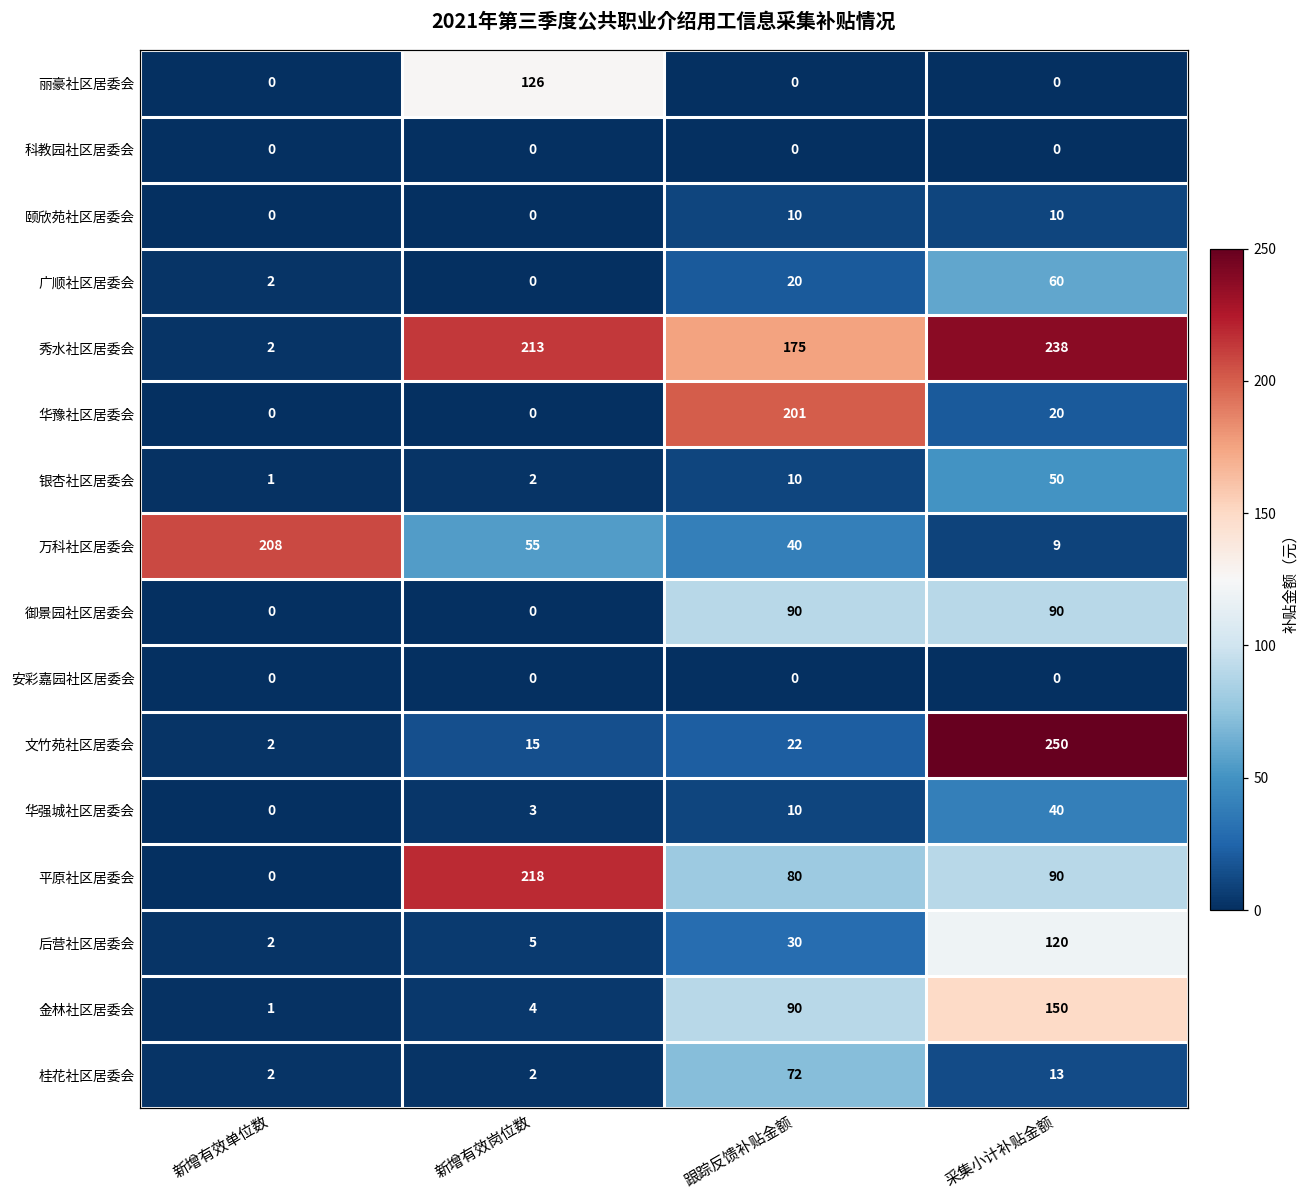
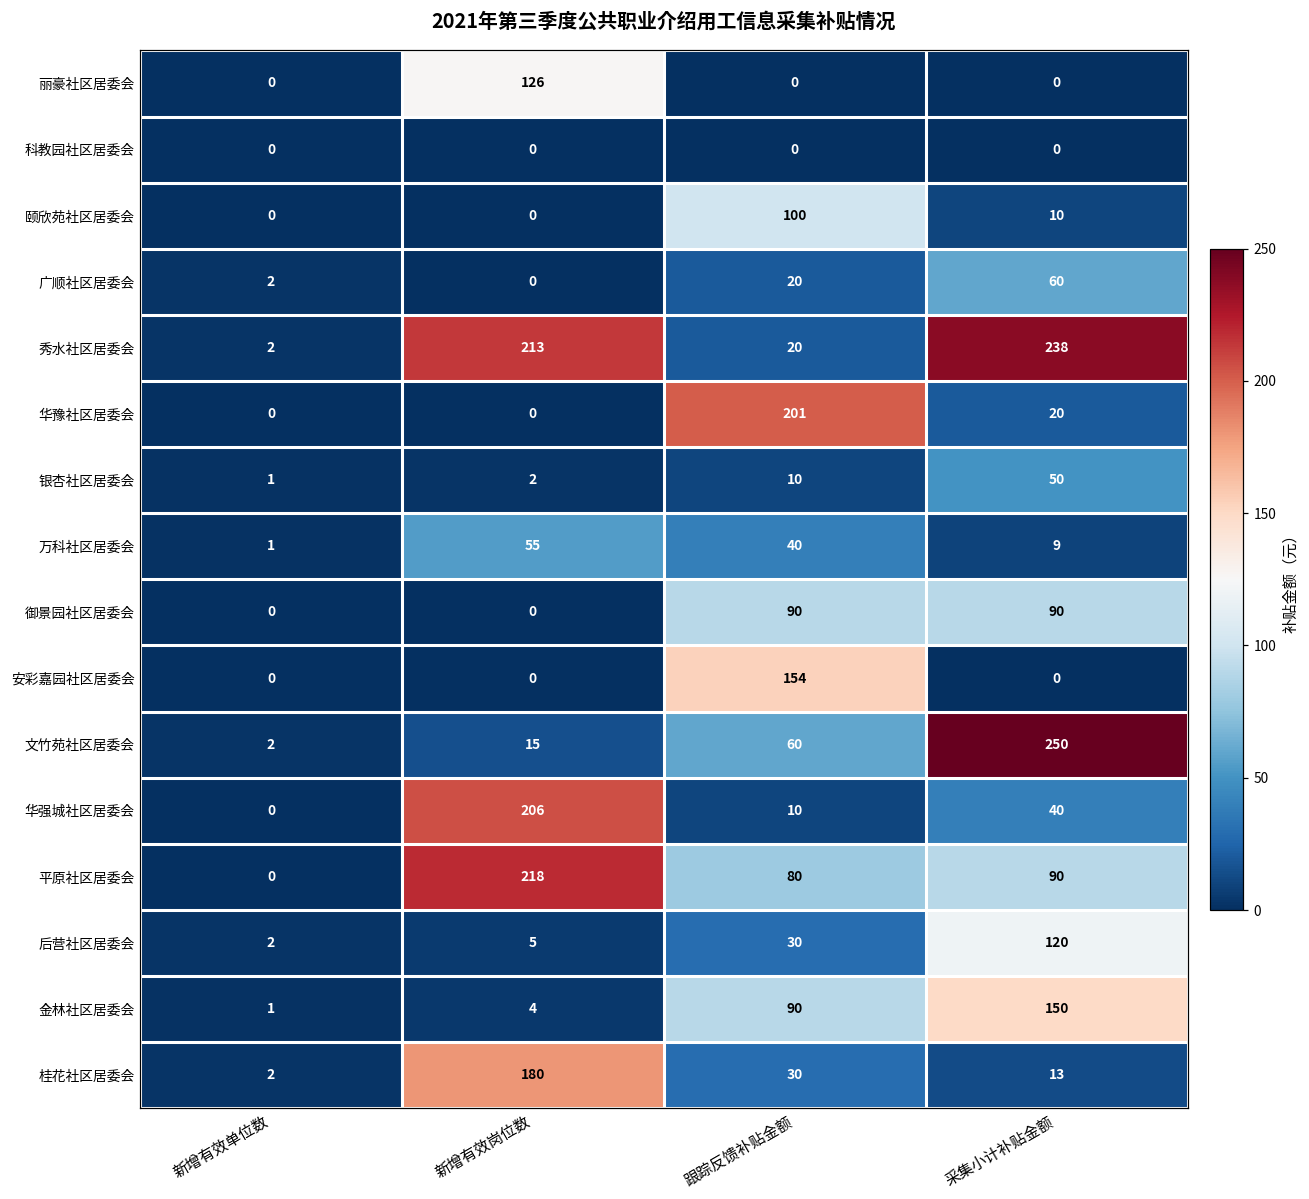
  {
    "丽豪社区居委会": {
      "新增有效单位数": 0,
      "新增有效岗位数": 126,
      "跟踪反馈补贴金额": 0,
      "采集小计补贴金额": 0
    },
    "科教园社区居委会": {
      "新增有效单位数": 0,
      "新增有效岗位数": 0,
      "跟踪反馈补贴金额": 0,
      "采集小计补贴金额": 0
    },
    "颐欣苑社区居委会": {
      "新增有效单位数": 0,
      "新增有效岗位数": 0,
-     "跟踪反馈补贴金额": 10,
+     "跟踪反馈补贴金额": 100,
      "采集小计补贴金额": 10
    },
    "广顺社区居委会": {
      "新增有效单位数": 2,
      "新增有效岗位数": 0,
      "跟踪反馈补贴金额": 20,
      "采集小计补贴金额": 60
    },
    "秀水社区居委会": {
      "新增有效单位数": 2,
      "新增有效岗位数": 213,
-     "跟踪反馈补贴金额": 175,
+     "跟踪反馈补贴金额": 20,
      "采集小计补贴金额": 238
    },
    "华豫社区居委会": {
      "新增有效单位数": 0,
      "新增有效岗位数": 0,
      "跟踪反馈补贴金额": 201,
      "采集小计补贴金额": 20
    },
    "银杏社区居委会": {
      "新增有效单位数": 1,
      "新增有效岗位数": 2,
      "跟踪反馈补贴金额": 10,
      "采集小计补贴金额": 50
    },
    "万科社区居委会": {
-     "新增有效单位数": 208,
+     "新增有效单位数": 1,
      "新增有效岗位数": 55,
      "跟踪反馈补贴金额": 40,
      "采集小计补贴金额": 9
    },
    "御景园社区居委会": {
      "新增有效单位数": 0,
      "新增有效岗位数": 0,
      "跟踪反馈补贴金额": 90,
      "采集小计补贴金额": 90
    },
    "安彩嘉园社区居委会": {
      "新增有效单位数": 0,
      "新增有效岗位数": 0,
-     "跟踪反馈补贴金额": 0,
+     "跟踪反馈补贴金额": 154,
      "采集小计补贴金额": 0
    },
    "文竹苑社区居委会": {
      "新增有效单位数": 2,
      "新增有效岗位数": 15,
-     "跟踪反馈补贴金额": 22,
+     "跟踪反馈补贴金额": 60,
      "采集小计补贴金额": 250
    },
    "华强城社区居委会": {
      "新增有效单位数": 0,
-     "新增有效岗位数": 3,
+     "新增有效岗位数": 206,
      "跟踪反馈补贴金额": 10,
      "采集小计补贴金额": 40
    },
    "平原社区居委会": {
      "新增有效单位数": 0,
      "新增有效岗位数": 218,
      "跟踪反馈补贴金额": 80,
      "采集小计补贴金额": 90
    },
    "后营社区居委会": {
      "新增有效单位数": 2,
      "新增有效岗位数": 5,
      "跟踪反馈补贴金额": 30,
      "采集小计补贴金额": 120
    },
    "金林社区居委会": {
      "新增有效单位数": 1,
      "新增有效岗位数": 4,
      "跟踪反馈补贴金额": 90,
      "采集小计补贴金额": 150
    },
    "桂花社区居委会": {
      "新增有效单位数": 2,
-     "新增有效岗位数": 2,
-     "跟踪反馈补贴金额": 72,
+     "新增有效岗位数": 180,
+     "跟踪反馈补贴金额": 30,
      "采集小计补贴金额": 13
    }
  }
